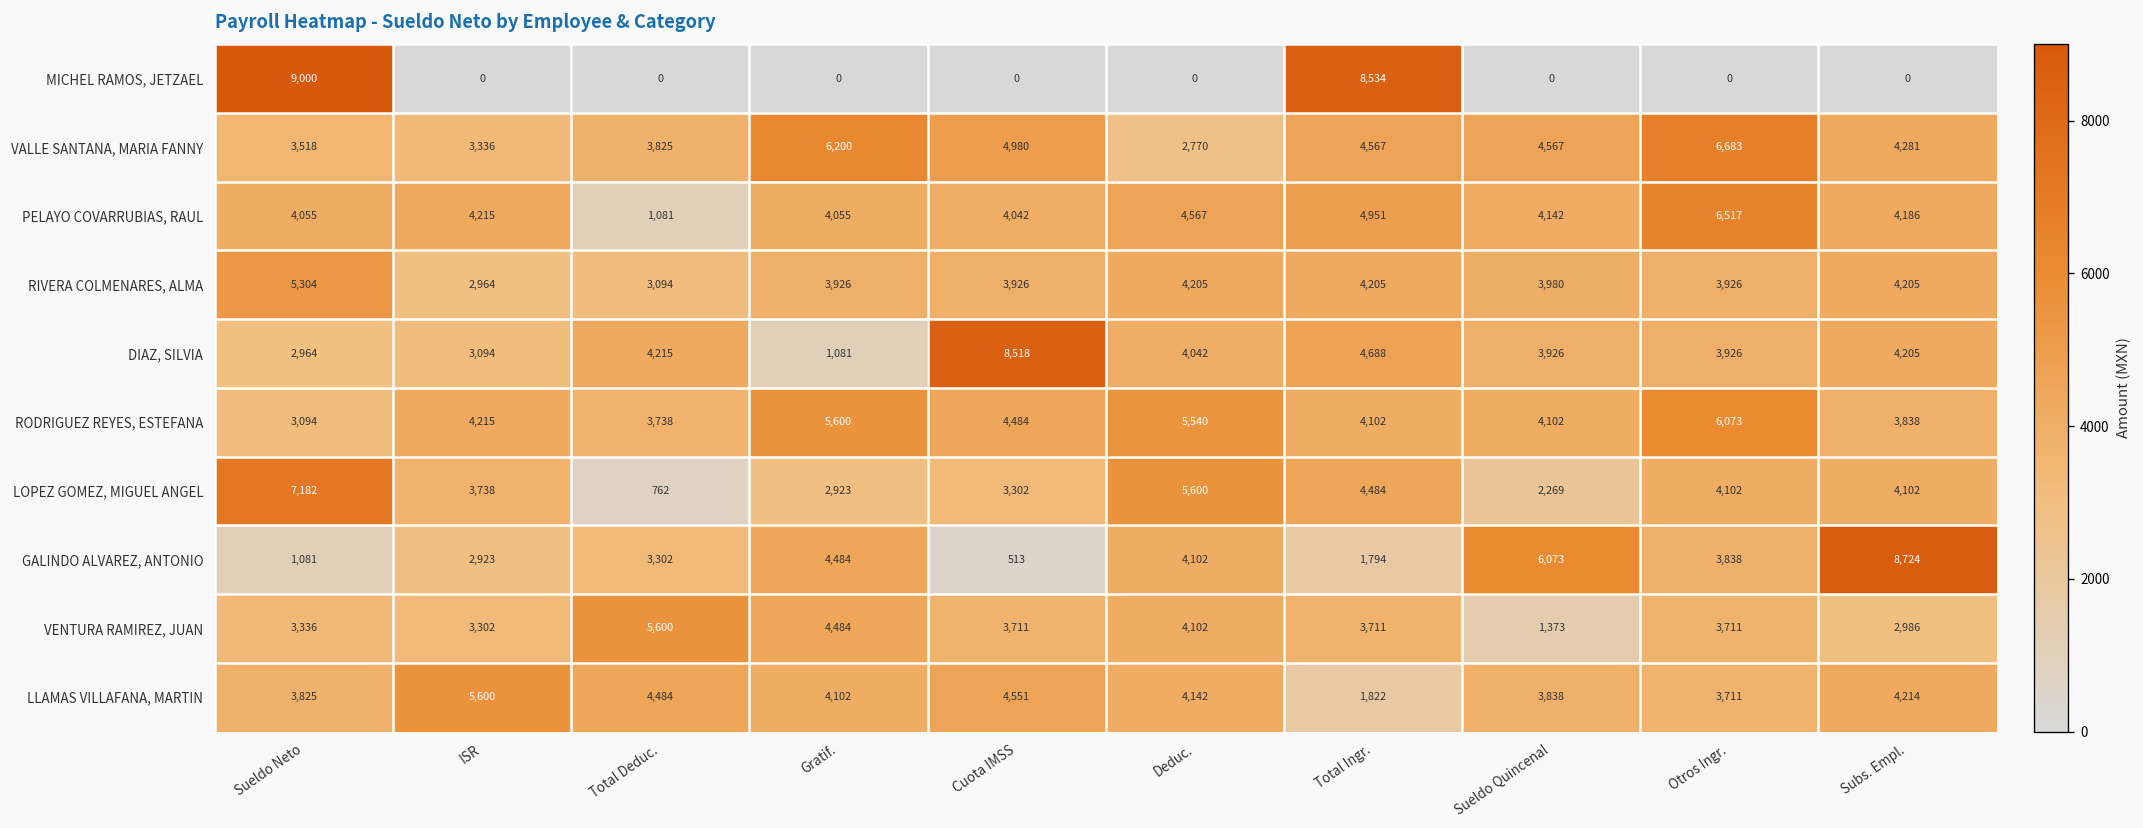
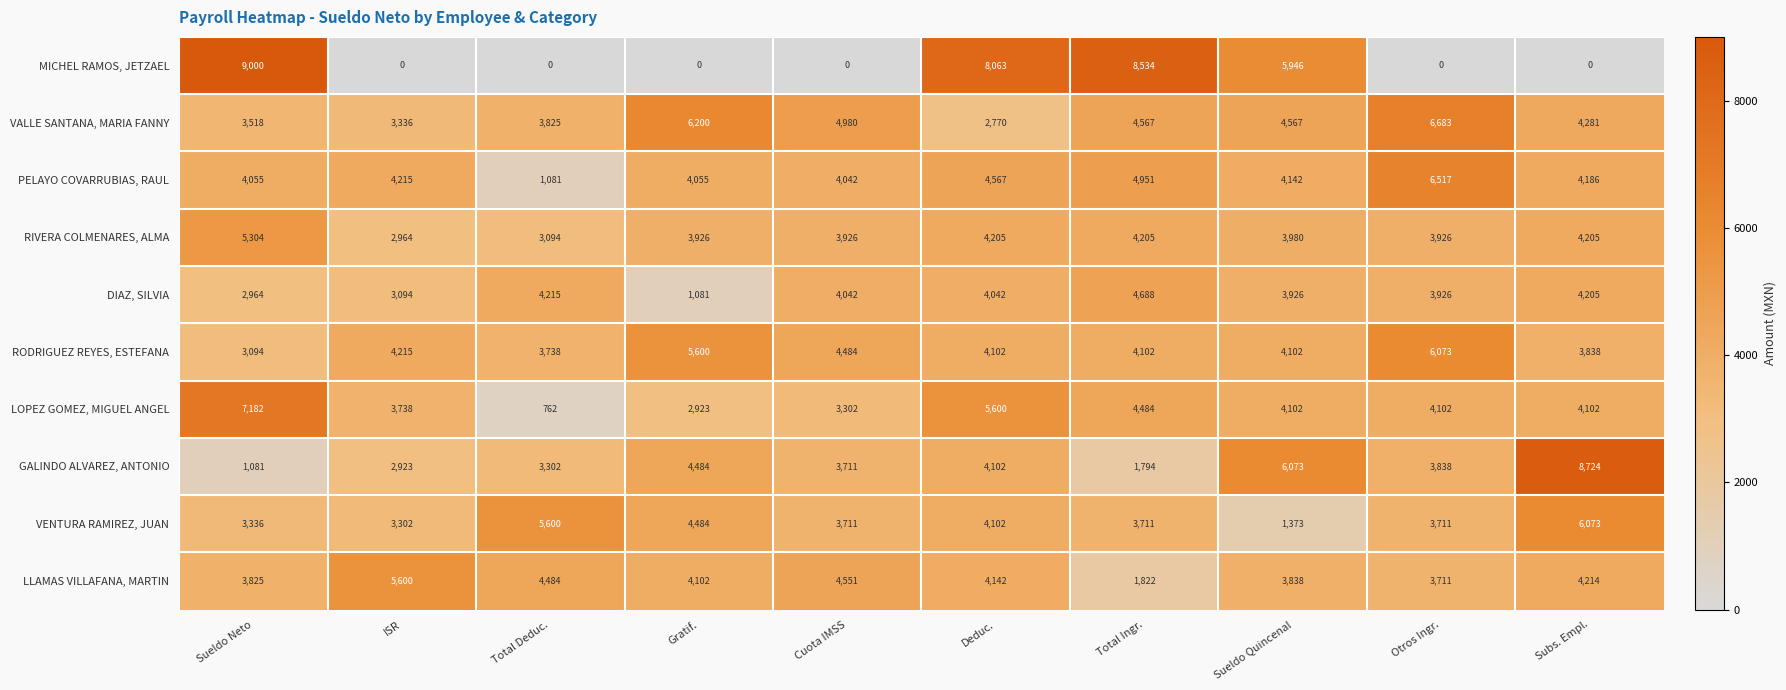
  {
    "MICHEL RAMOS, JETZAEL": {
      "Sueldo Neto": "9,000",
      "ISR": "0",
      "Total Deduc.": "0",
      "Gratif.": "0",
      "Cuota IMSS": "0",
-     "Deduc.": "0",
+     "Deduc.": "8,063",
      "Total Ingr.": "8,534",
-     "Sueldo Quincenal": "0",
+     "Sueldo Quincenal": "5,946",
      "Otros Ingr.": "0",
      "Subs. Empl.": "0"
    },
    "VALLE SANTANA, MARIA FANNY": {
      "Sueldo Neto": "3,518",
      "ISR": "3,336",
      "Total Deduc.": "3,825",
      "Gratif.": "6,200",
      "Cuota IMSS": "4,980",
      "Deduc.": "2,770",
      "Total Ingr.": "4,567",
      "Sueldo Quincenal": "4,567",
      "Otros Ingr.": "6,683",
      "Subs. Empl.": "4,281"
    },
    "PELAYO COVARRUBIAS, RAUL": {
      "Sueldo Neto": "4,055",
      "ISR": "4,215",
      "Total Deduc.": "1,081",
      "Gratif.": "4,055",
      "Cuota IMSS": "4,042",
      "Deduc.": "4,567",
      "Total Ingr.": "4,951",
      "Sueldo Quincenal": "4,142",
      "Otros Ingr.": "6,517",
      "Subs. Empl.": "4,186"
    },
    "RIVERA COLMENARES, ALMA": {
      "Sueldo Neto": "5,304",
      "ISR": "2,964",
      "Total Deduc.": "3,094",
      "Gratif.": "3,926",
      "Cuota IMSS": "3,926",
      "Deduc.": "4,205",
      "Total Ingr.": "4,205",
      "Sueldo Quincenal": "3,980",
      "Otros Ingr.": "3,926",
      "Subs. Empl.": "4,205"
    },
    "DIAZ, SILVIA": {
      "Sueldo Neto": "2,964",
      "ISR": "3,094",
      "Total Deduc.": "4,215",
      "Gratif.": "1,081",
-     "Cuota IMSS": "8,518",
+     "Cuota IMSS": "4,042",
      "Deduc.": "4,042",
      "Total Ingr.": "4,688",
      "Sueldo Quincenal": "3,926",
      "Otros Ingr.": "3,926",
      "Subs. Empl.": "4,205"
    },
    "RODRIGUEZ REYES, ESTEFANA": {
      "Sueldo Neto": "3,094",
      "ISR": "4,215",
      "Total Deduc.": "3,738",
      "Gratif.": "5,600",
      "Cuota IMSS": "4,484",
-     "Deduc.": "5,540",
+     "Deduc.": "4,102",
      "Total Ingr.": "4,102",
      "Sueldo Quincenal": "4,102",
      "Otros Ingr.": "6,073",
      "Subs. Empl.": "3,838"
    },
    "LOPEZ GOMEZ, MIGUEL ANGEL": {
      "Sueldo Neto": "7,182",
      "ISR": "3,738",
      "Total Deduc.": "762",
      "Gratif.": "2,923",
      "Cuota IMSS": "3,302",
      "Deduc.": "5,600",
      "Total Ingr.": "4,484",
-     "Sueldo Quincenal": "2,269",
+     "Sueldo Quincenal": "4,102",
      "Otros Ingr.": "4,102",
      "Subs. Empl.": "4,102"
    },
    "GALINDO ALVAREZ, ANTONIO": {
      "Sueldo Neto": "1,081",
      "ISR": "2,923",
      "Total Deduc.": "3,302",
      "Gratif.": "4,484",
-     "Cuota IMSS": "513",
+     "Cuota IMSS": "3,711",
      "Deduc.": "4,102",
      "Total Ingr.": "1,794",
      "Sueldo Quincenal": "6,073",
      "Otros Ingr.": "3,838",
      "Subs. Empl.": "8,724"
    },
    "VENTURA RAMIREZ, JUAN": {
      "Sueldo Neto": "3,336",
      "ISR": "3,302",
      "Total Deduc.": "5,600",
      "Gratif.": "4,484",
      "Cuota IMSS": "3,711",
      "Deduc.": "4,102",
      "Total Ingr.": "3,711",
      "Sueldo Quincenal": "1,373",
      "Otros Ingr.": "3,711",
-     "Subs. Empl.": "2,986"
+     "Subs. Empl.": "6,073"
    },
    "LLAMAS VILLAFANA, MARTIN": {
      "Sueldo Neto": "3,825",
      "ISR": "5,600",
      "Total Deduc.": "4,484",
      "Gratif.": "4,102",
      "Cuota IMSS": "4,551",
      "Deduc.": "4,142",
      "Total Ingr.": "1,822",
      "Sueldo Quincenal": "3,838",
      "Otros Ingr.": "3,711",
      "Subs. Empl.": "4,214"
    }
  }
